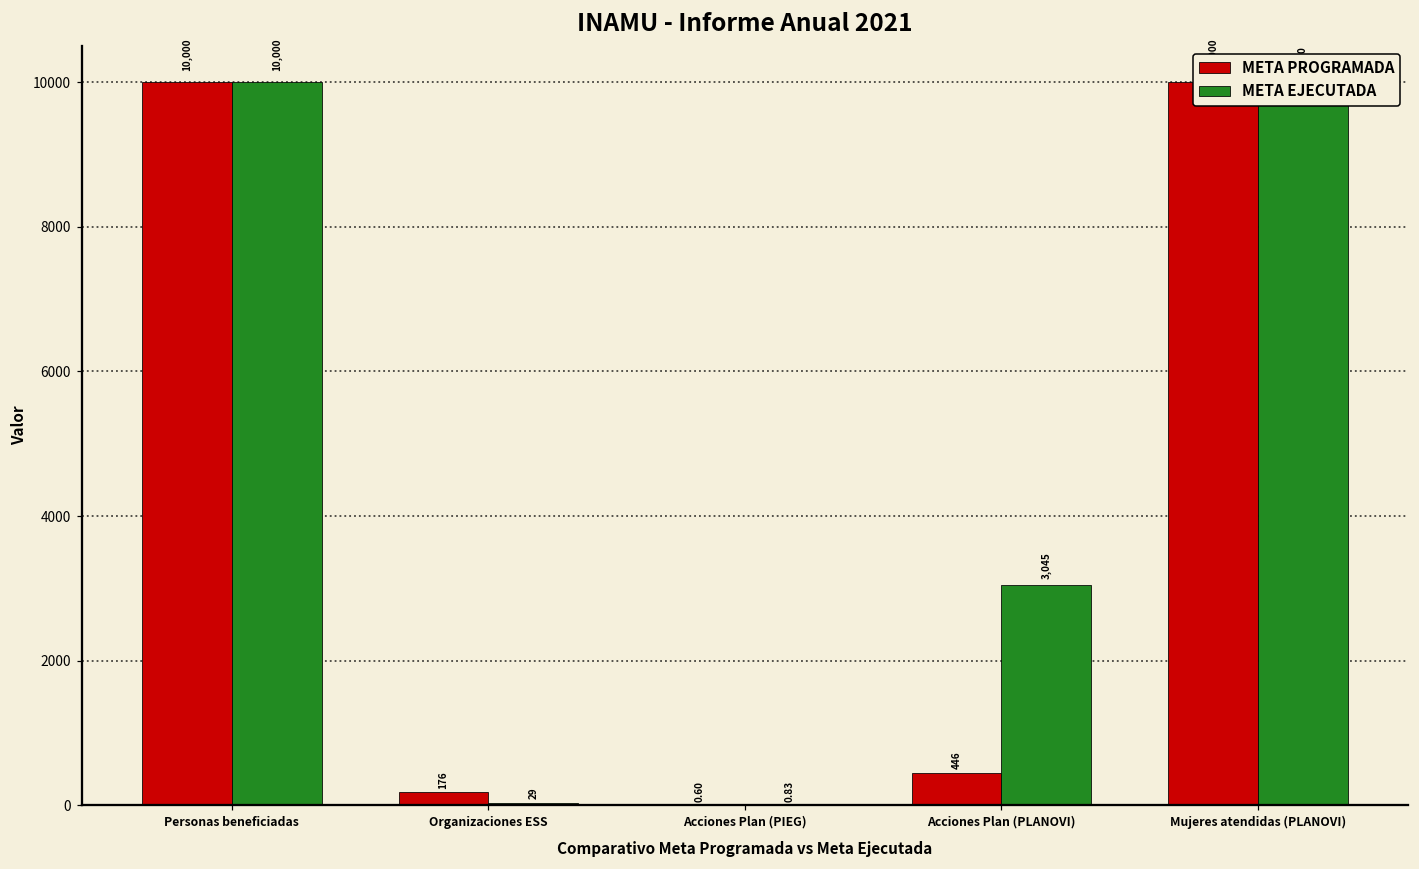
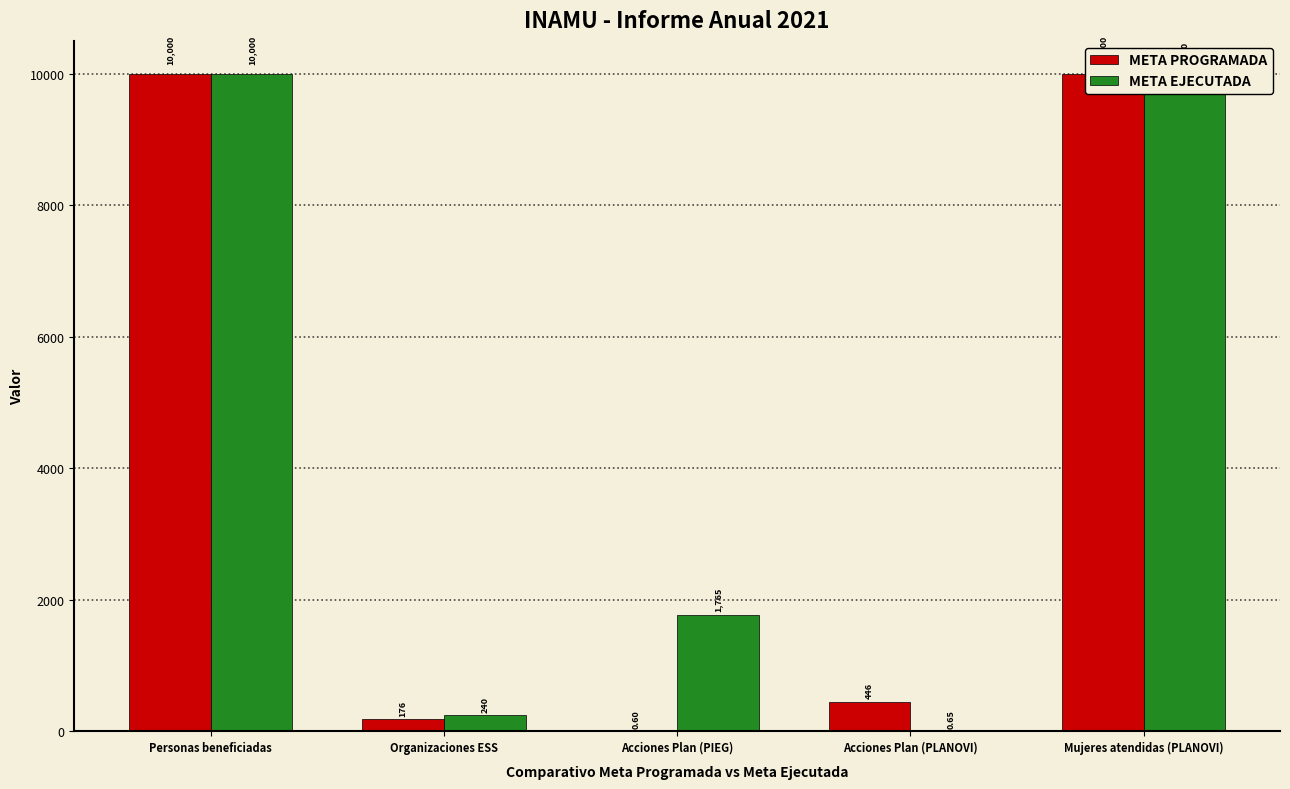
  {
    "META PROGRAMADA": {
      "Personas beneficiadas": "10,000",
      "Organizaciones ESS": "176",
      "Acciones Plan (PIEG)": "0.60",
      "Acciones Plan (PLANOVI)": "446"
    },
    "META EJECUTADA": {
      "Personas beneficiadas": "10,000",
-     "Organizaciones ESS": "29",
-     "Acciones Plan (PIEG)": "0.83",
-     "Acciones Plan (PLANOVI)": "3,045"
+     "Organizaciones ESS": "240",
+     "Acciones Plan (PIEG)": "1,765",
+     "Acciones Plan (PLANOVI)": "0.65"
    }
  }
